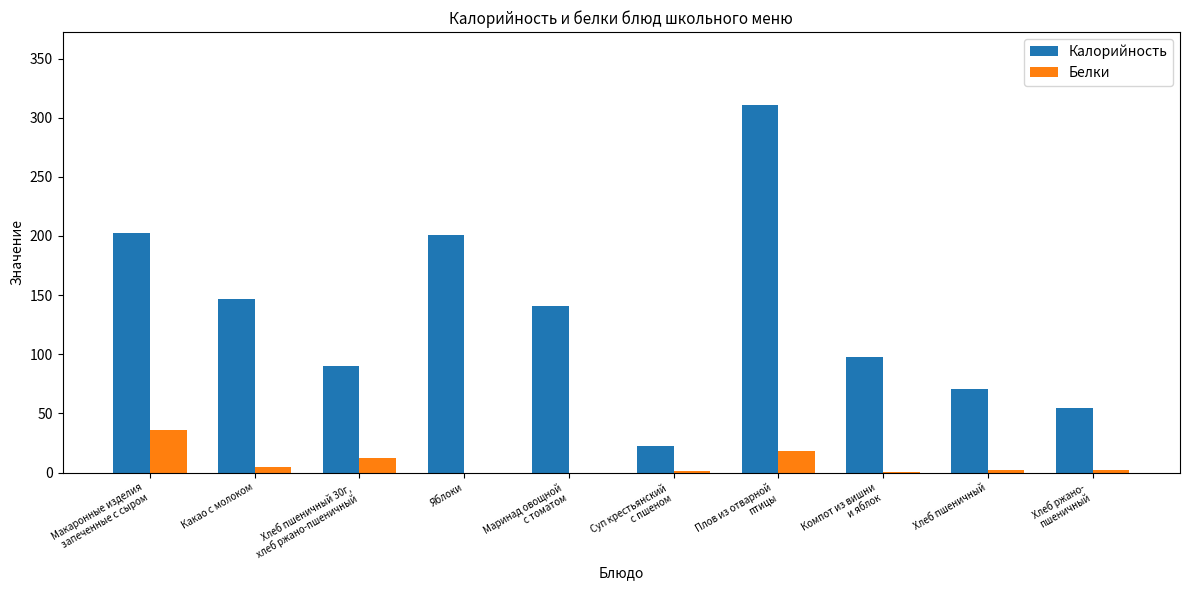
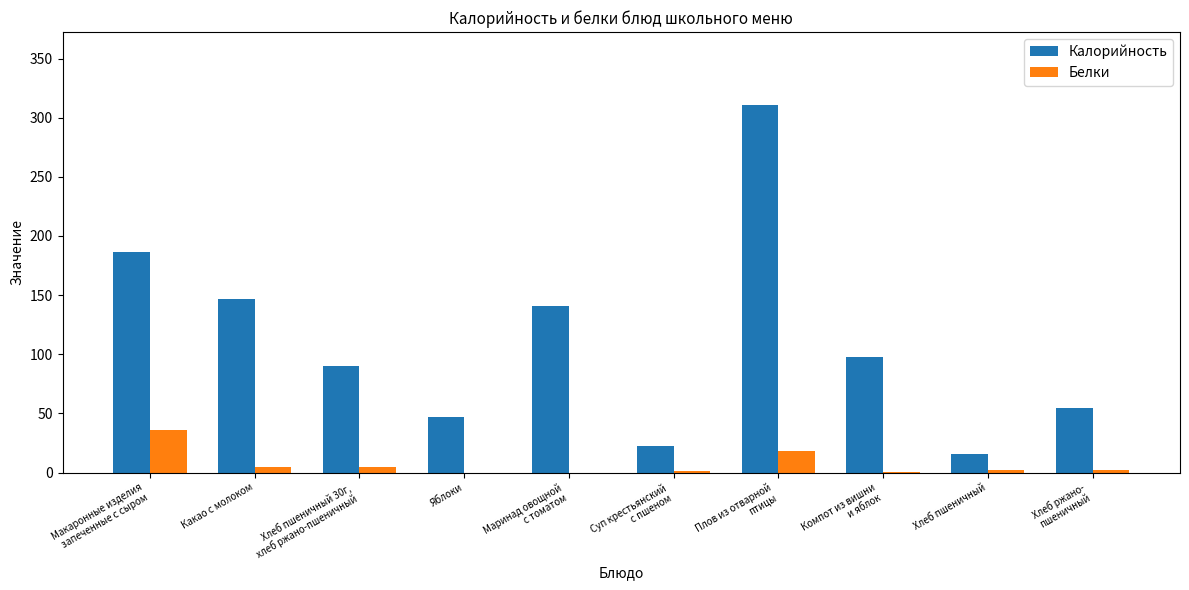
  {
    "Калорийность": {
-     "Макаронные изделия запеченные с сыром": 203,
+     "Макаронные изделия запеченные с сыром": 186,
      "Какао с молоком": 146,
      "Хлеб пшеничный 30г, хлеб ржано-пшеничный": 90,
-     "Яблоки": 201,
+     "Яблоки": 47,
      "Маринад овощной с томатом": 141,
      "Суп крестьянский с пшеном": 23,
      "Плов из отварной птицы": 310,
      "Компот из вишни и яблок": 98,
-     "Хлеб пшеничный": 71,
+     "Хлеб пшеничный": 16,
      "Хлеб ржано- пшеничный": 54
    },
    "Белки": {
      "Макаронные изделия запеченные с сыром": 36,
      "Какао с молоком": 5,
-     "Хлеб пшеничный 30г, хлеб ржано-пшеничный": 13,
+     "Хлеб пшеничный 30г, хлеб ржано-пшеничный": 5,
      "Яблоки": 0,
      "Маринад овощной с томатом": 0,
      "Плов из отварной птицы": 18,
      "Хлеб пшеничный": 2
    }
  }
